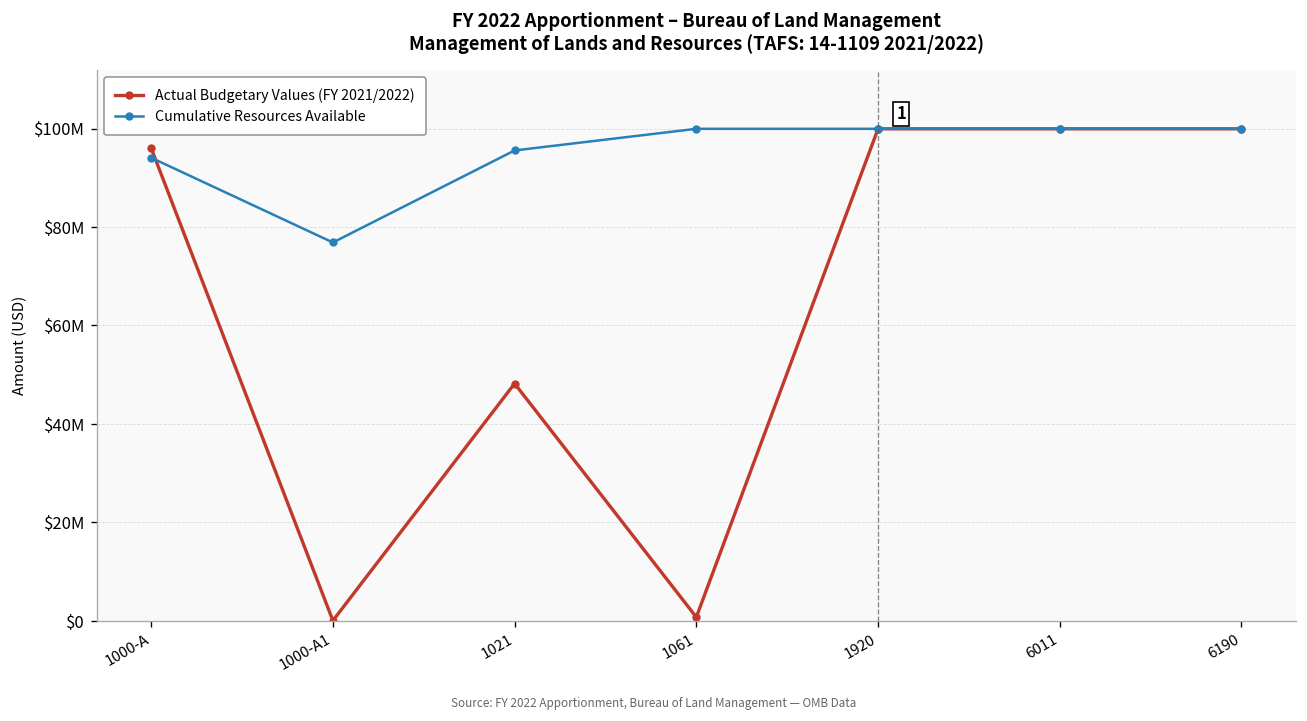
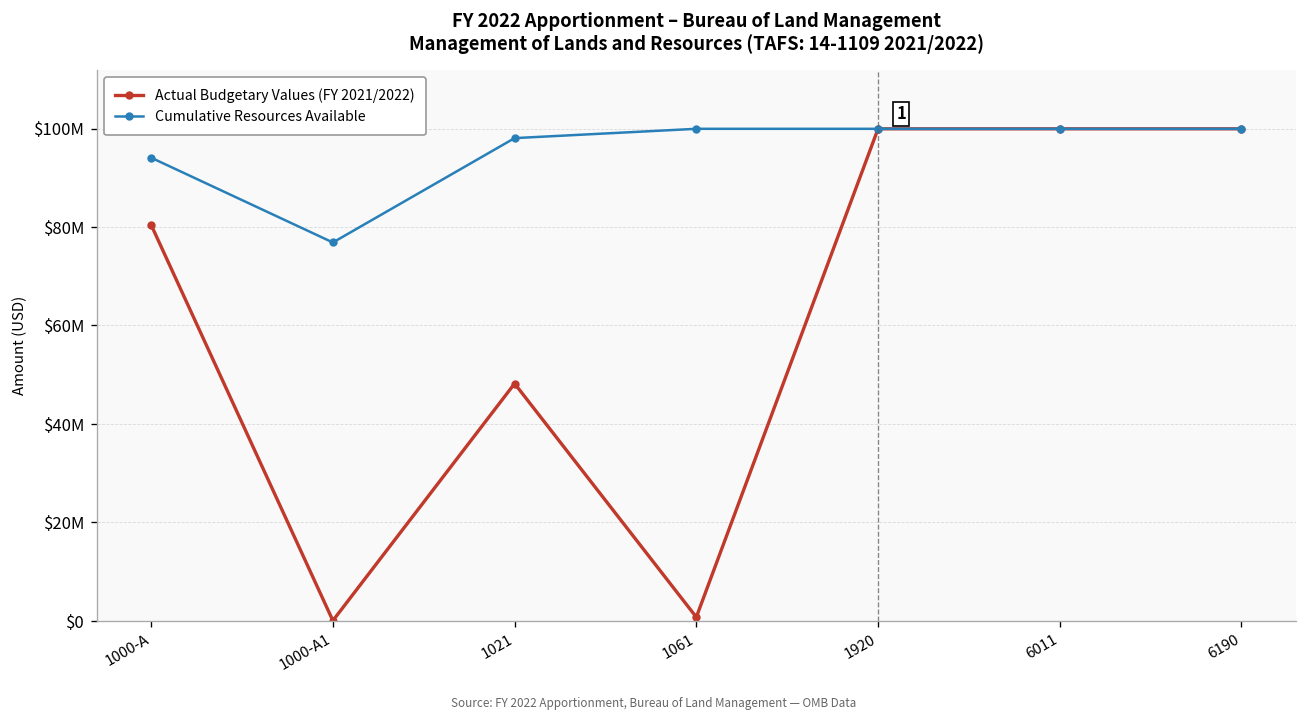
  {
    "Actual Budgetary Values (FY 2021/2022)": {
-     "1000-A": "$96000000",
+     "1000-A": "$80000000",
      "1000-A1": "$0",
      "1021": "$48000000",
      "1061": "$1000000"
    },
    "Cumulative Resources Available": {
      "1000-A": "$94000000",
      "1000-A1": "$77000000",
-     "1021": "$96000000",
+     "1021": "$98000000",
      "1061": "$100000000"
    }
  }
